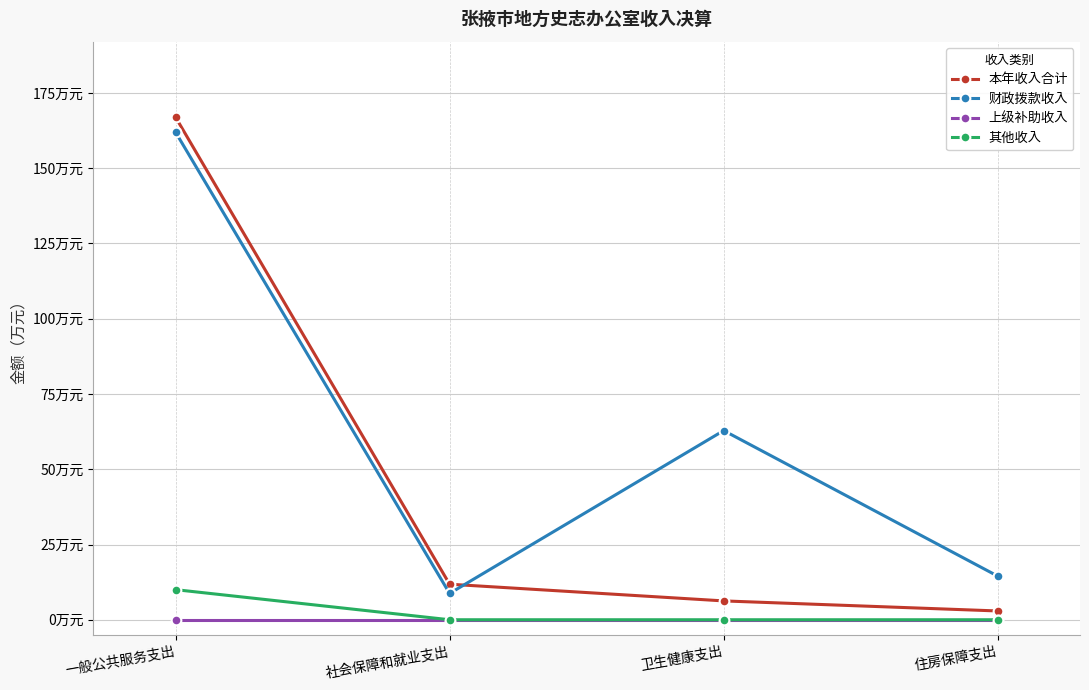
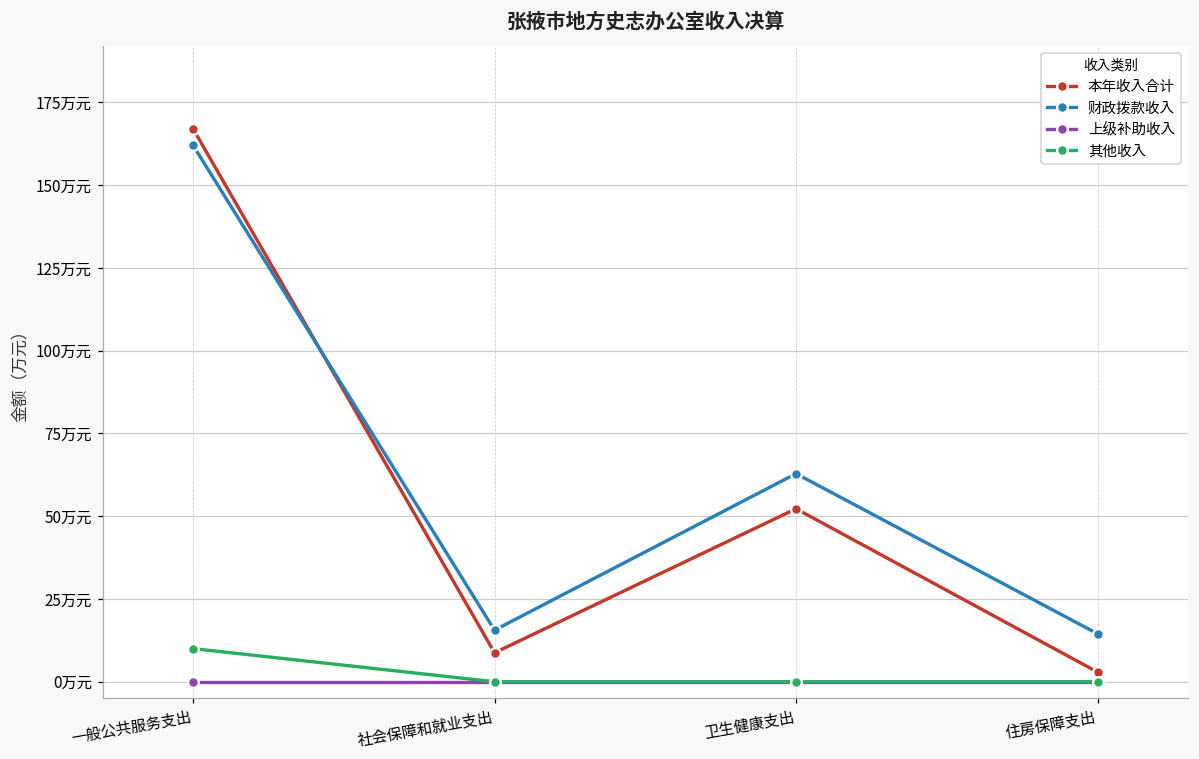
  {
    "本年收入合计": {
      "一般公共服务支出": "167万元",
-     "社会保障和就业支出": "12万元",
-     "卫生健康支出": "6万元",
+     "社会保障和就业支出": "9万元",
+     "卫生健康支出": "52万元",
      "住房保障支出": "3万元"
    },
    "财政拨款收入": {
      "一般公共服务支出": "162万元",
-     "社会保障和就业支出": "9万元",
+     "社会保障和就业支出": "16万元",
      "卫生健康支出": "63万元",
      "住房保障支出": "14万元"
    },
    "上级补助收入": {
      "一般公共服务支出": "0万元"
    },
    "其他收入": {
      "一般公共服务支出": "10万元"
    }
  }
